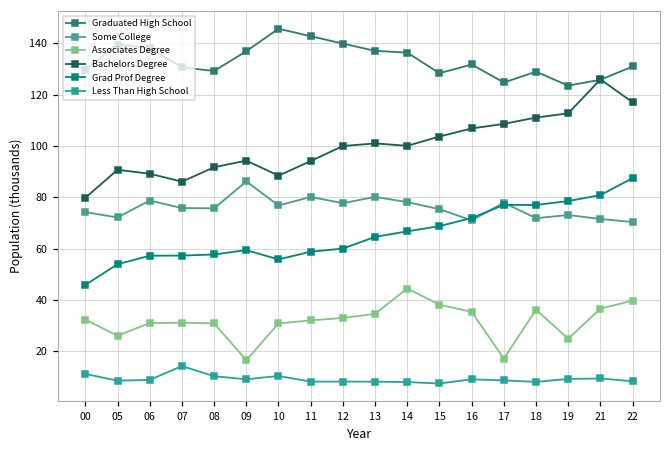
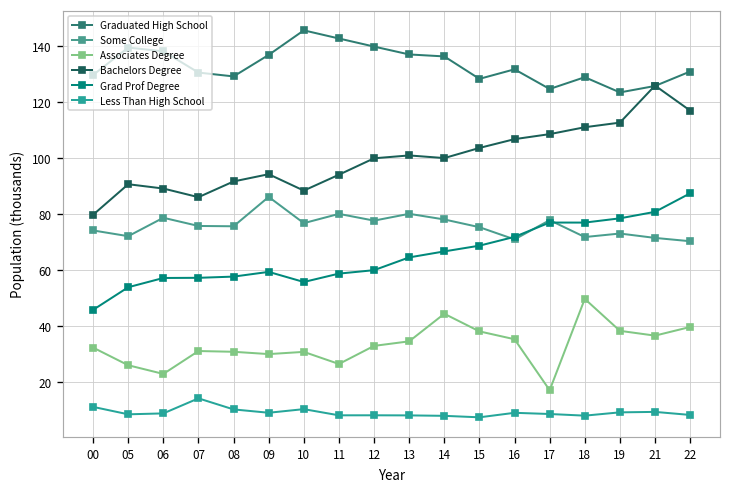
  {
    "Associates Degree": {
      "00": 32,
      "05": 26,
-     "06": 31,
+     "06": 23,
      "07": 31,
      "08": 31,
-     "09": 16,
+     "09": 30,
      "10": 31,
-     "11": 32,
+     "11": 26,
      "12": 33,
      "13": 35,
      "14": 44,
      "15": 38,
      "16": 35,
      "17": 17,
-     "18": 36,
-     "19": 25,
+     "18": 50,
+     "19": 38,
      "21": 37,
      "22": 40
    }
  }
